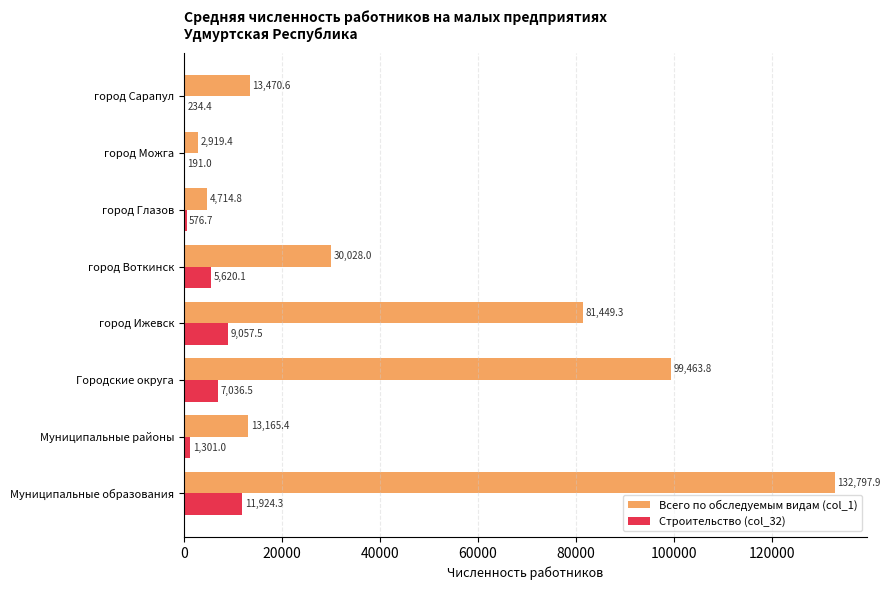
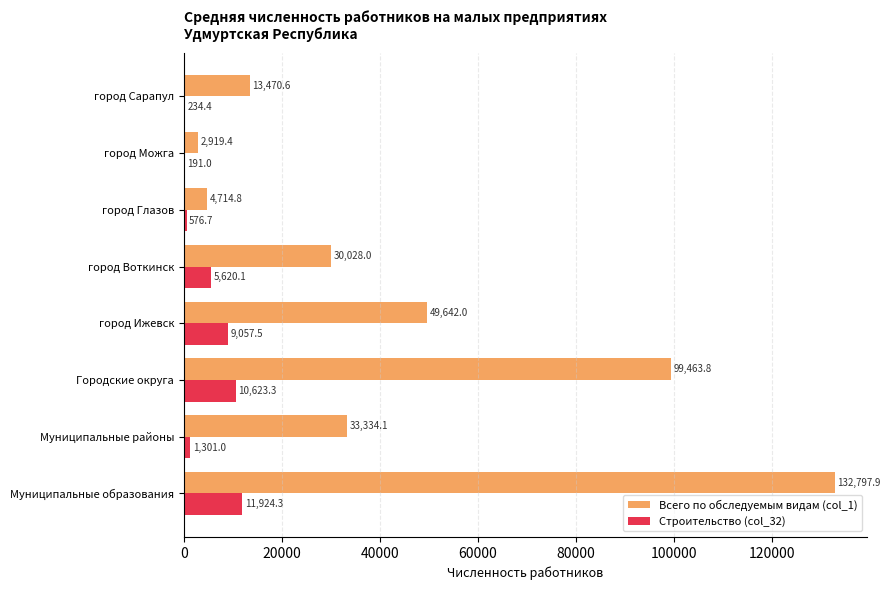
  {
    "Всего по обследуемым видам (col_1)": {
      "город Сарапул": "13,470.6",
      "город Можга": "2,919.4",
      "город Глазов": "4,714.8",
      "город Воткинск": "30,028.0",
-     "город Ижевск": "81,449.3",
+     "город Ижевск": "49,642.0",
      "Городские округа": "99,463.8",
-     "Муниципальные районы": "13,165.4",
+     "Муниципальные районы": "33,334.1",
      "Муниципальные образования": "132,797.9"
    },
    "Строительство (col_32)": {
      "город Сарапул": "234.4",
      "город Можга": "191.0",
      "город Глазов": "576.7",
      "город Воткинск": "5,620.1",
      "город Ижевск": "9,057.5",
-     "Городские округа": "7,036.5",
+     "Городские округа": "10,623.3",
      "Муниципальные районы": "1,301.0",
      "Муниципальные образования": "11,924.3"
    }
  }
